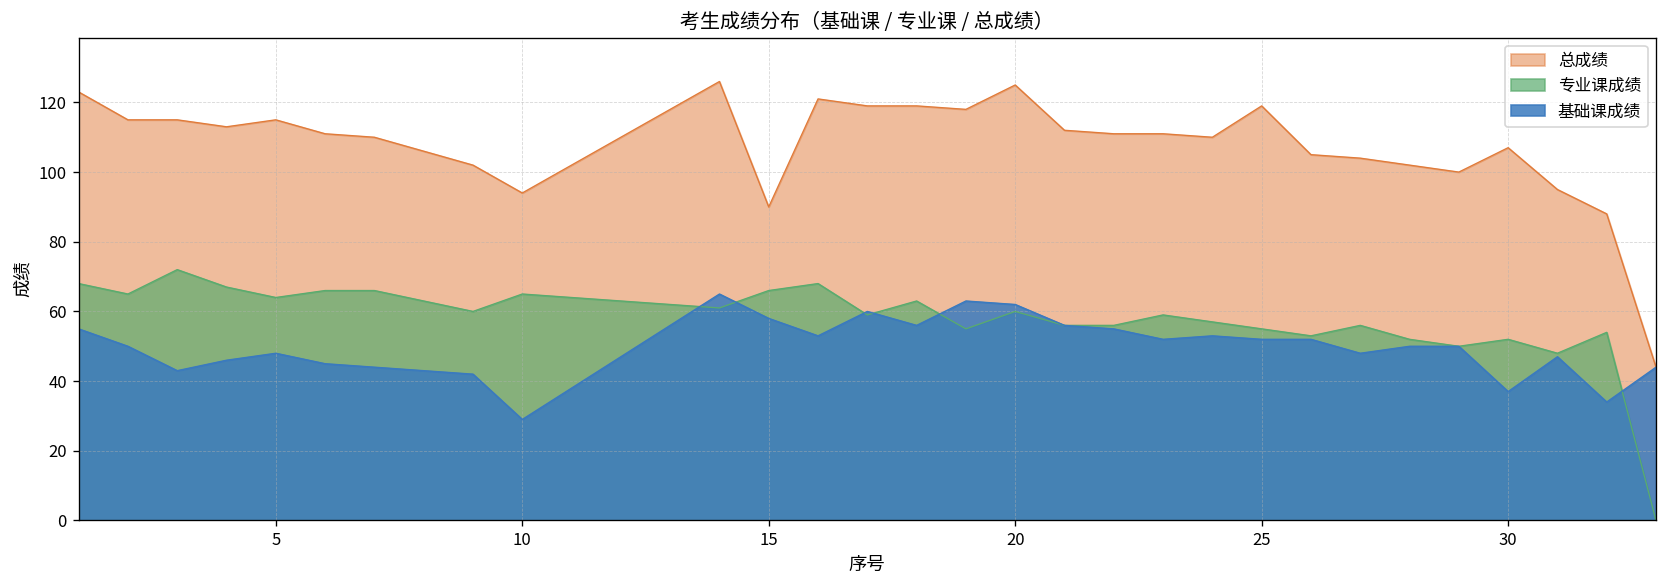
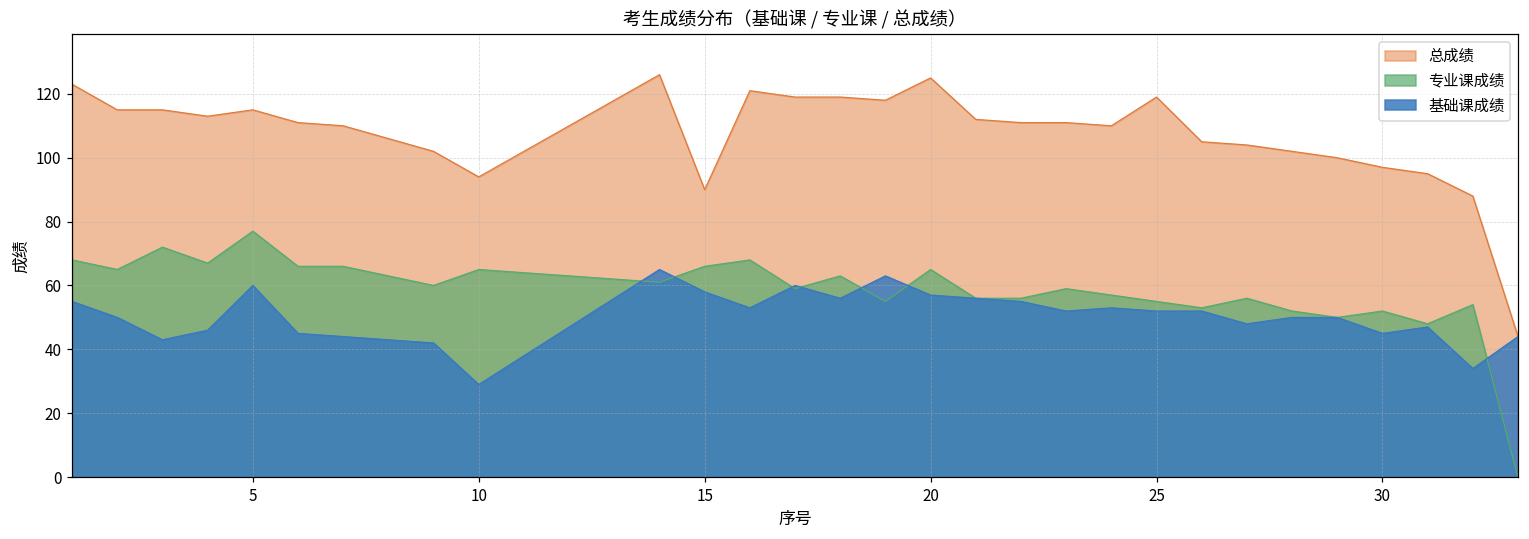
  {
    "总成绩": {
      "5": 115,
      "10": 94,
      "15": 90,
      "20": 125,
      "25": 119,
-     "30": 107
+     "30": 97
    },
    "专业课成绩": {
-     "5": 64,
+     "5": 77,
      "10": 65,
      "15": 66,
-     "20": 60,
+     "20": 65,
      "25": 55,
      "30": 52
    },
    "基础课成绩": {
-     "5": 48,
+     "5": 60,
      "10": 29,
      "15": 58,
-     "20": 62,
+     "20": 57,
      "25": 52,
-     "30": 37
+     "30": 45
    }
  }
